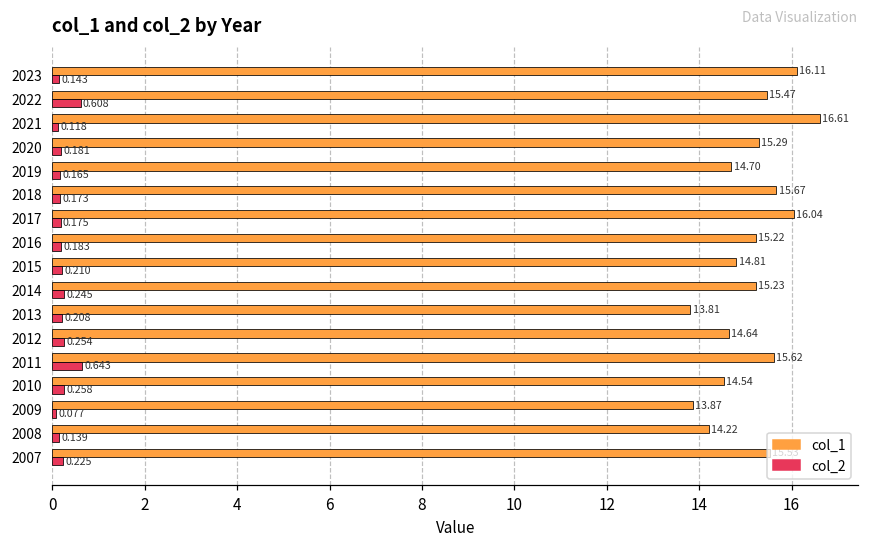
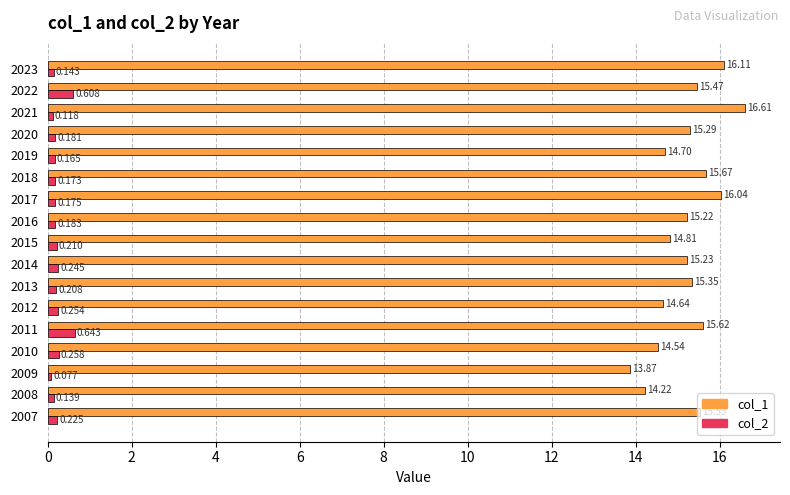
  {
    "col_1": {
      "2023": 16.11,
      "2022": 15.47,
      "2021": 16.61,
      "2020": 15.29,
      "2019": 14.70,
      "2018": 15.67,
      "2017": 16.04,
      "2016": 15.22,
      "2015": 14.81,
      "2014": 15.23,
-     "2013": 13.81,
+     "2013": 15.35,
      "2012": 14.64,
      "2011": 15.62,
      "2010": 14.54,
      "2009": 13.87,
      "2008": 14.22
    },
    "col_2": {
      "2023": 0.143,
      "2022": 0.608,
      "2021": 0.118,
      "2020": 0.181,
      "2019": 0.165,
      "2018": 0.173,
      "2017": 0.175,
      "2016": 0.183,
      "2015": 0.210,
      "2014": 0.245,
      "2013": 0.208,
      "2012": 0.254,
      "2011": 0.643,
      "2010": 0.258,
      "2009": 0.077,
      "2008": 0.139,
      "2007": 0.225
    }
  }
